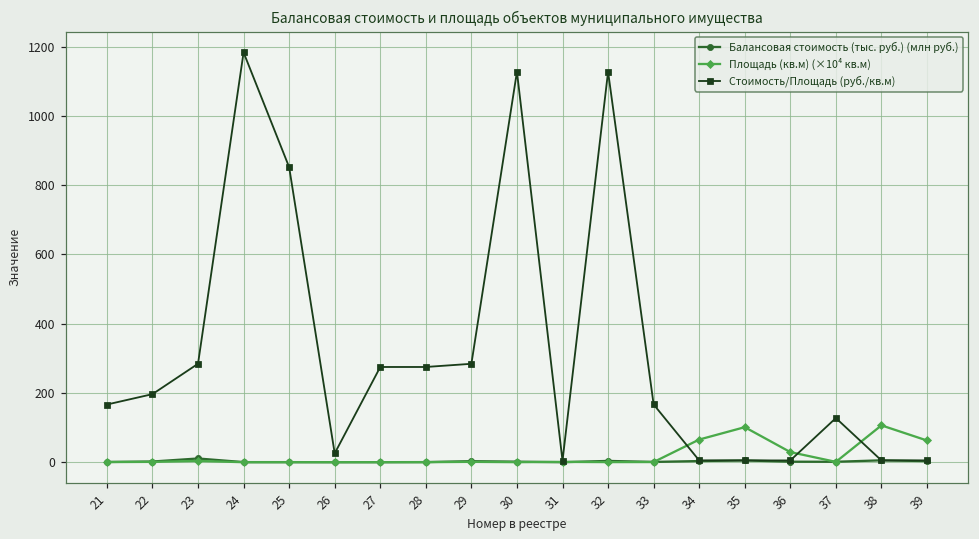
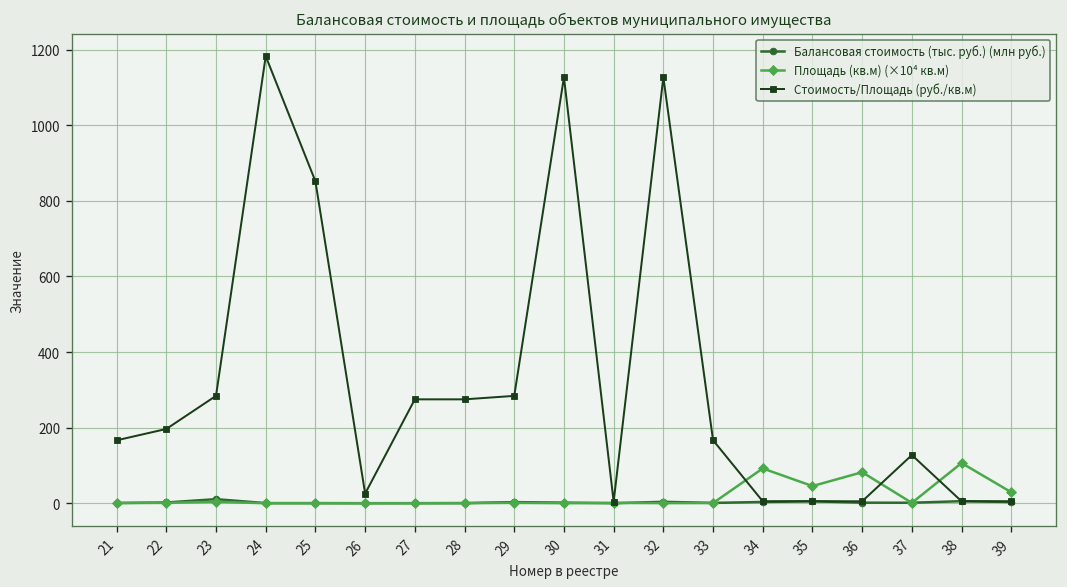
  {
    "Площадь (кв.м) (×10⁴ кв.м)": {
-     "34": 70,
-     "35": 100,
-     "36": 30,
+     "34": 90,
+     "35": 50,
+     "36": 80,
      "38": 110,
-     "39": 60
+     "39": 30
    }
  }
